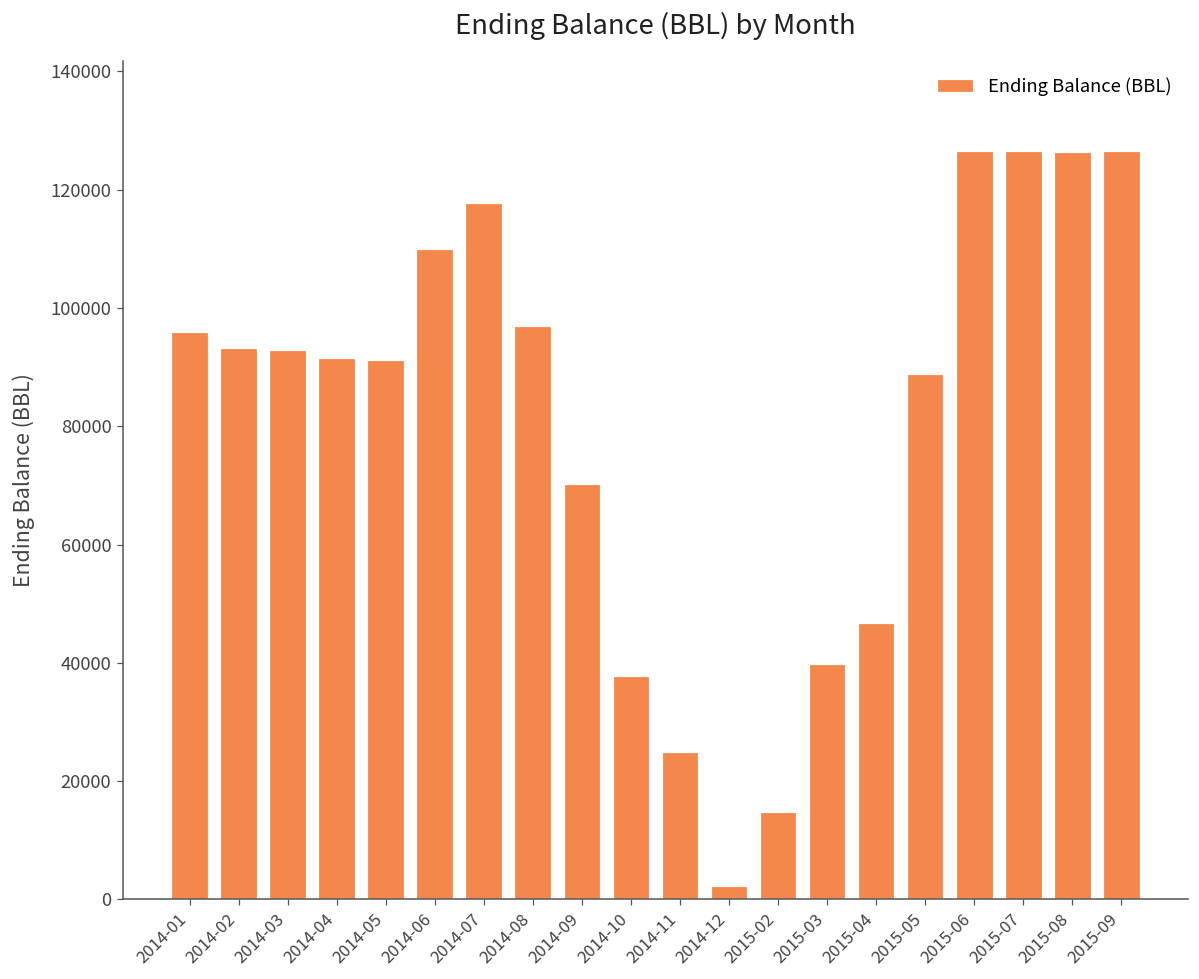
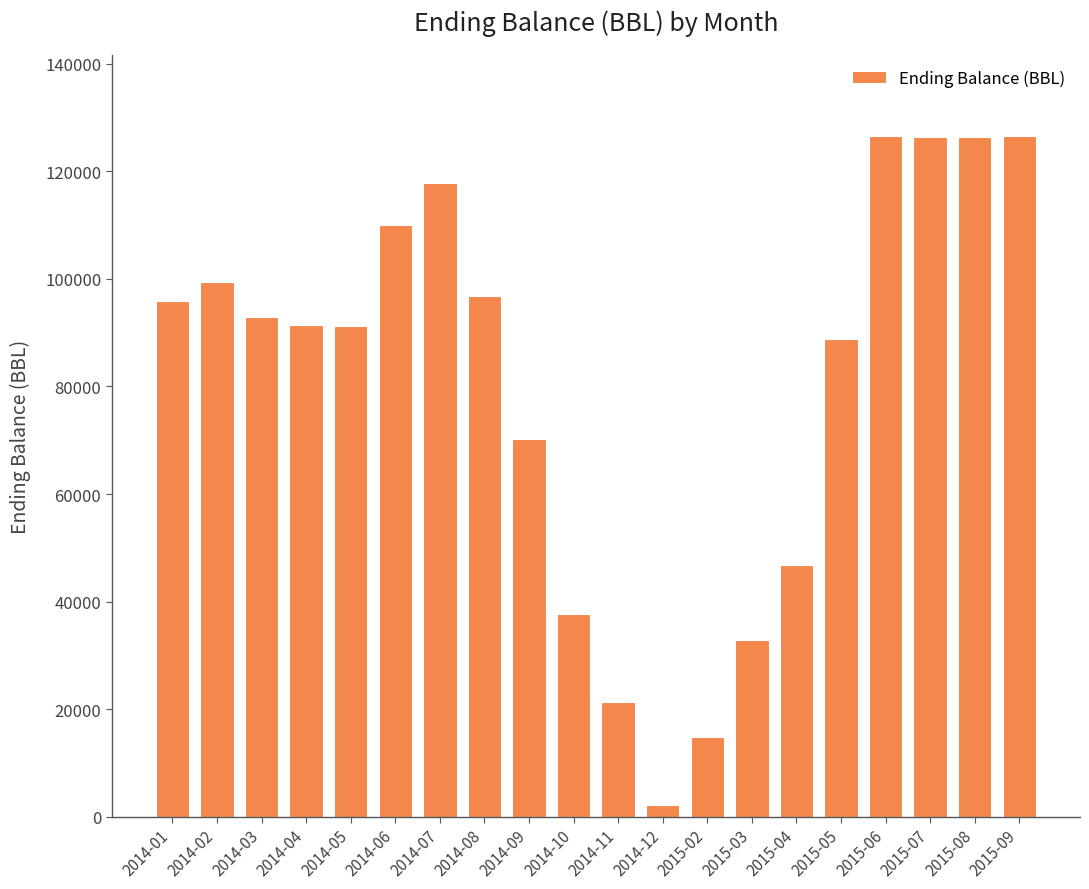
  {
    "2014-01": 96000,
-   "2014-02": 93000,
+   "2014-02": 99000,
    "2014-03": 93000,
    "2014-04": 92000,
    "2014-05": 91000,
    "2014-06": 110000,
    "2014-07": 118000,
    "2014-08": 97000,
    "2014-09": 70000,
    "2014-10": 38000,
-   "2014-11": 25000,
+   "2014-11": 21000,
    "2014-12": 2000,
    "2015-02": 15000,
-   "2015-03": 40000,
+   "2015-03": 33000,
    "2015-04": 47000,
    "2015-05": 89000,
    "2015-06": 127000,
    "2015-07": 126000,
    "2015-08": 126000,
    "2015-09": 127000
  }
